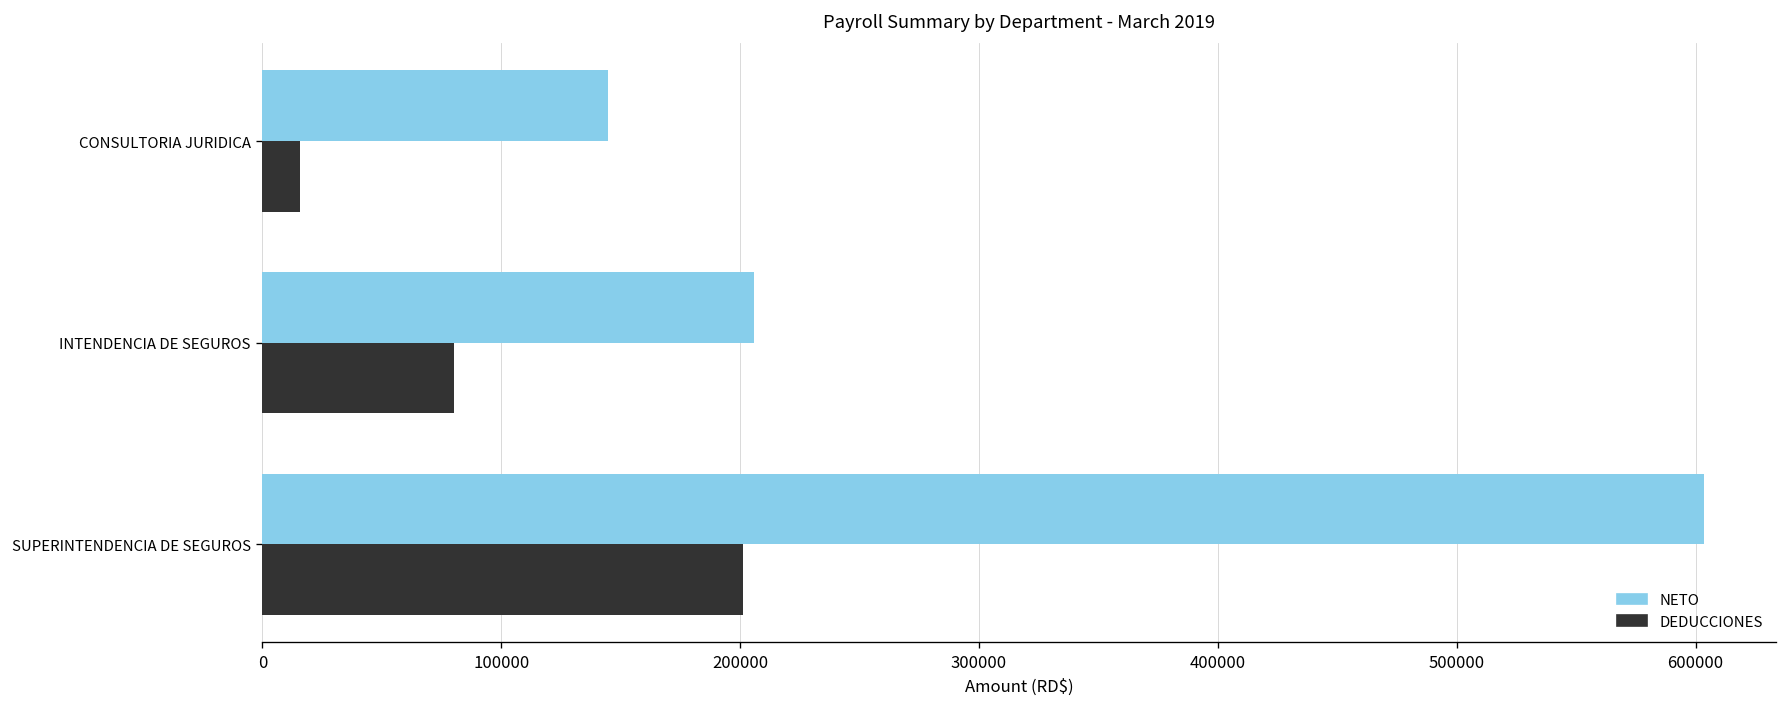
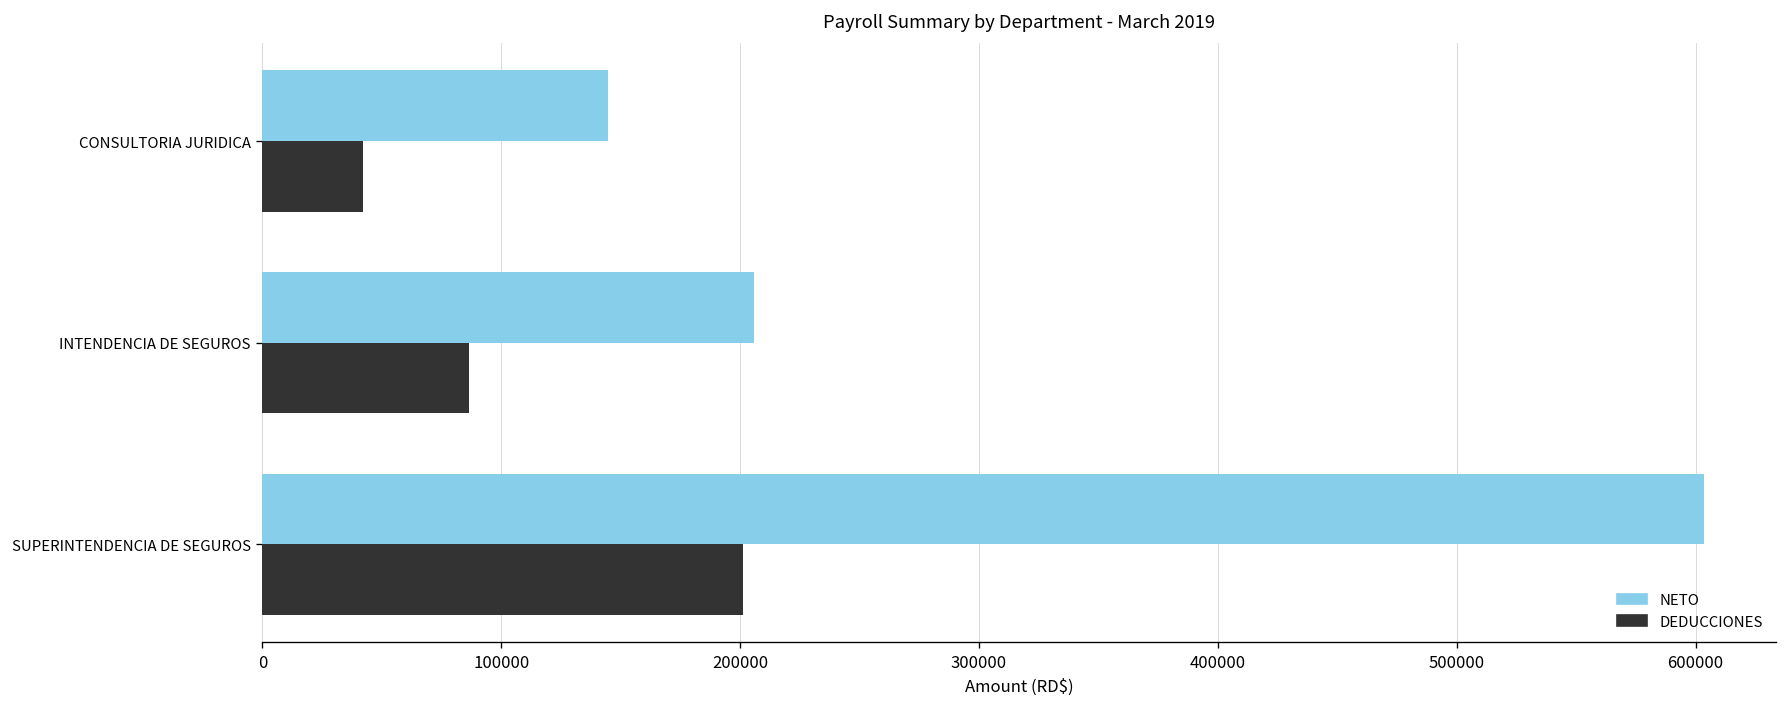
  {
    "NETO": {
      "CONSULTORIA JURIDICA": 145000,
      "INTENDENCIA DE SEGUROS": 206000,
      "SUPERINTENDENCIA DE SEGUROS": 603000
    },
    "DEDUCCIONES": {
-     "CONSULTORIA JURIDICA": 16000,
-     "INTENDENCIA DE SEGUROS": 80000,
+     "CONSULTORIA JURIDICA": 42000,
+     "INTENDENCIA DE SEGUROS": 86000,
      "SUPERINTENDENCIA DE SEGUROS": 201000
    }
  }
